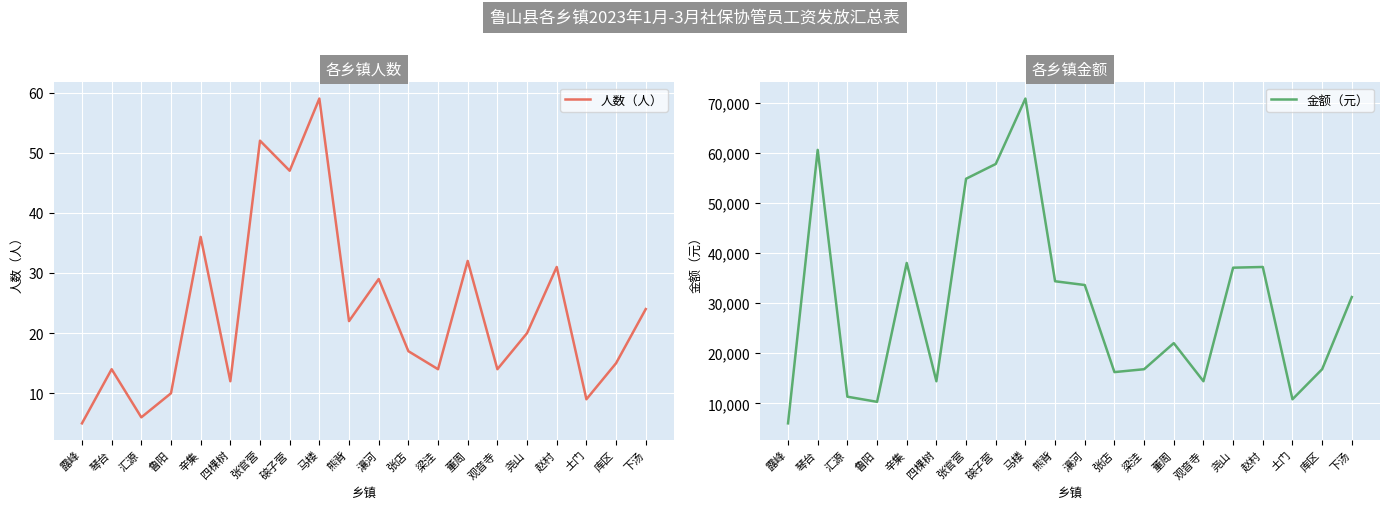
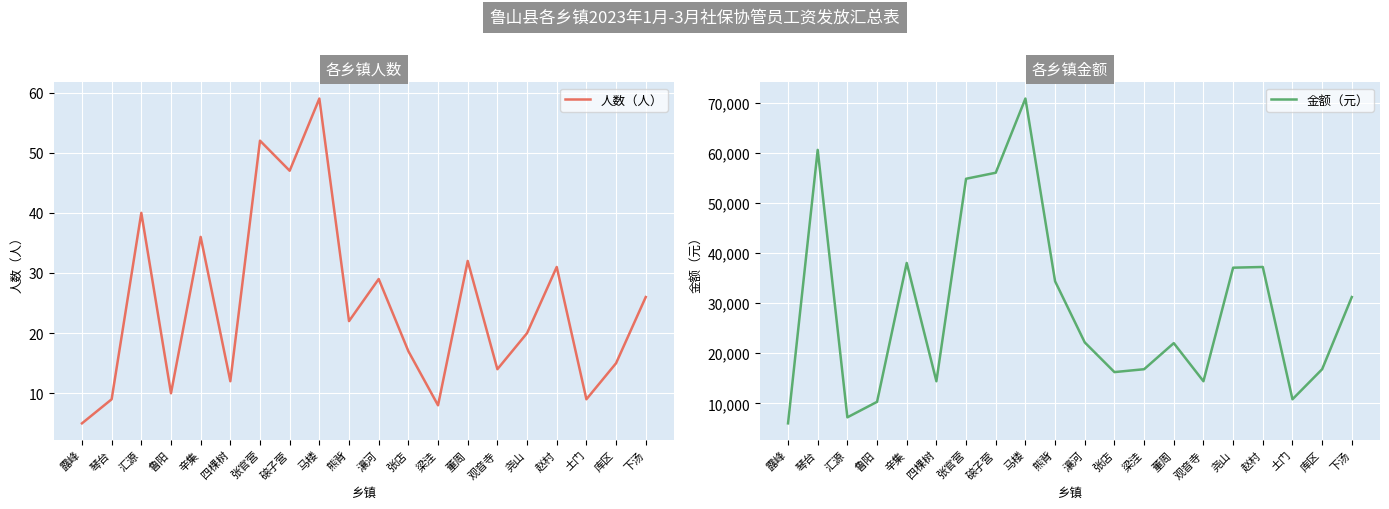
  {
    "各乡镇人数": {
      "露峰": "5",
-     "琴台": "14",
-     "汇源": "6",
+     "琴台": "9",
+     "汇源": "40",
      "鲁阳": "10",
      "辛集": "36",
      "四棵树": "12",
      "张官营": "52",
      "磙子营": "47",
      "马楼": "59",
      "熊背": "22",
      "瀼河": "29",
      "张店": "17",
-     "梁洼": "14",
+     "梁洼": "8",
      "董周": "32",
      "观音寺": "14",
      "尧山": "20",
      "赵村": "31",
      "土门": "9",
      "库区": "15",
-     "下汤": "24"
+     "下汤": "26"
    },
    "各乡镇金额": {
      "露峰": "6,000",
      "琴台": "61,000",
-     "汇源": "11,000",
+     "汇源": "7,000",
      "鲁阳": "10,000",
      "辛集": "38,000",
      "四棵树": "14,000",
      "张官营": "55,000",
-     "磙子营": "58,000",
+     "磙子营": "56,000",
      "马楼": "71,000",
      "熊背": "34,000",
-     "瀼河": "34,000",
+     "瀼河": "22,000",
      "张店": "16,000",
      "梁洼": "17,000",
      "董周": "22,000",
      "观音寺": "14,000",
      "尧山": "37,000",
      "赵村": "37,000",
      "土门": "11,000",
      "库区": "17,000",
      "下汤": "31,000"
    }
  }
